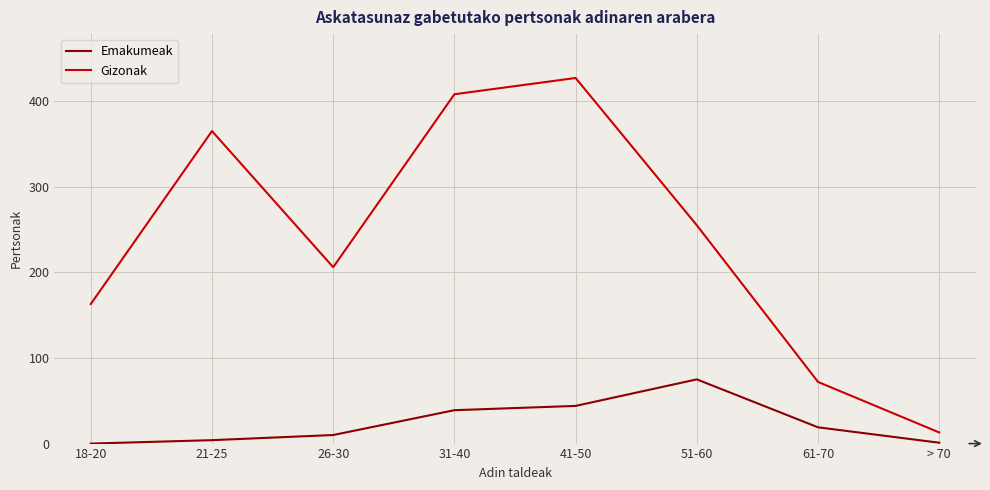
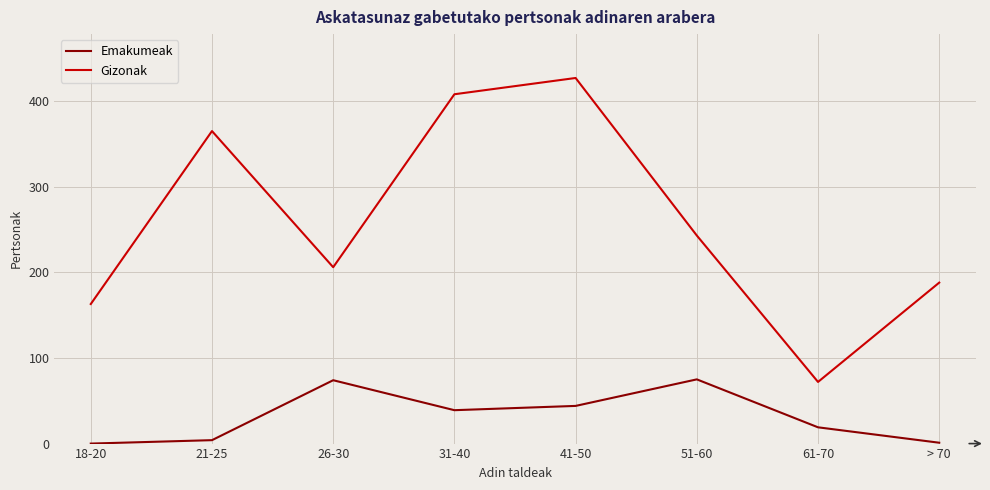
  {
    "Emakumeak": {
      "18-20": 0,
      "21-25": 0,
-     "26-30": 10,
+     "26-30": 70,
      "31-40": 40,
      "41-50": 40,
      "51-60": 80,
      "61-70": 20,
      "> 70": 0
    },
    "Gizonak": {
      "18-20": 160,
      "21-25": 370,
      "26-30": 210,
      "31-40": 410,
      "41-50": 430,
-     "51-60": 260,
+     "51-60": 240,
      "61-70": 70,
-     "> 70": 10
+     "> 70": 190
    }
  }
